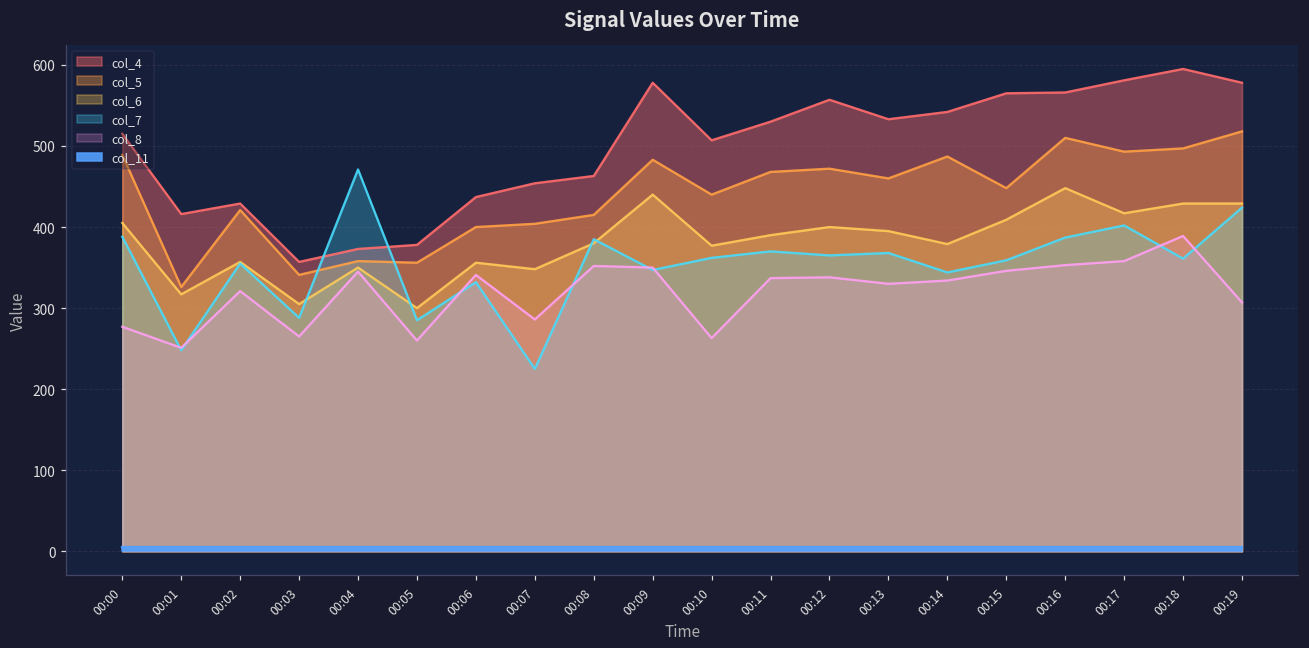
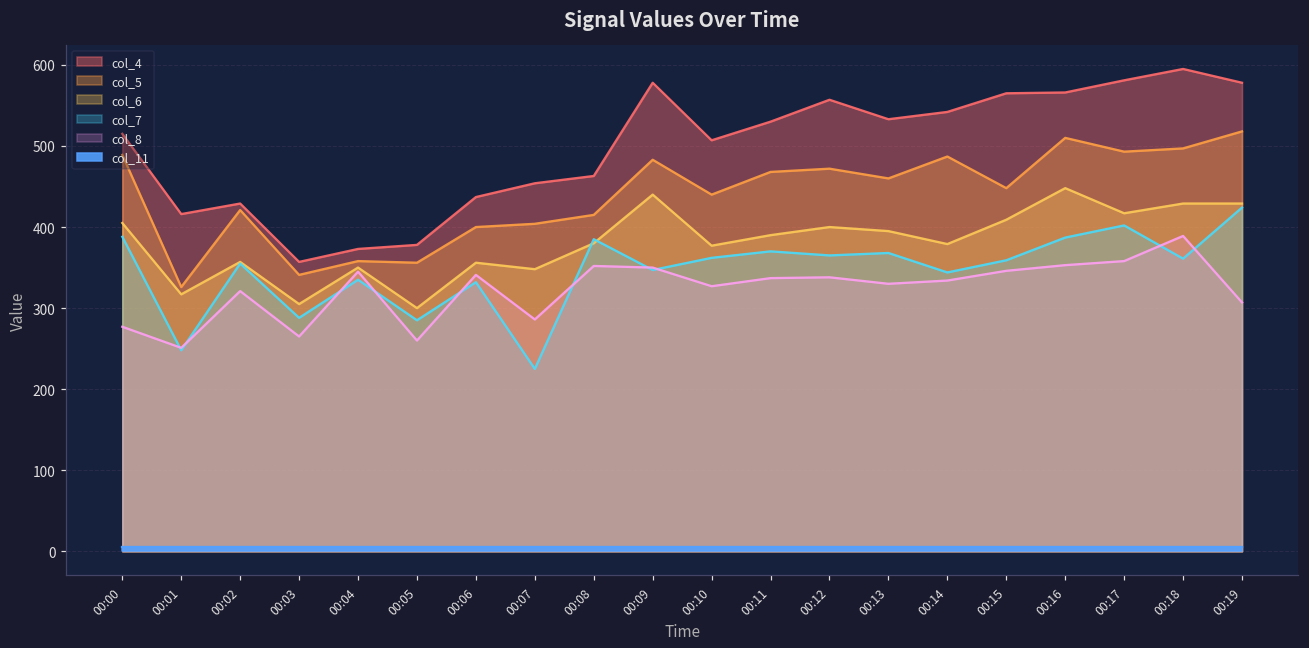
  {
    "col_7": {
      "00:00": 390,
      "00:03": 290,
-     "00:04": 470,
+     "00:04": 340,
      "00:05": 290,
      "00:06": 330,
      "00:07": 230,
      "00:08": 390,
      "00:10": 360,
      "00:11": 370,
      "00:12": 370,
      "00:13": 370,
      "00:14": 340,
      "00:15": 360,
      "00:16": 390,
      "00:17": 400,
      "00:18": 360,
      "00:19": 420
    },
    "col_8": {
      "00:00": 280,
      "00:02": 320,
      "00:03": 270,
      "00:04": 350,
      "00:05": 260,
      "00:06": 340,
      "00:07": 290,
      "00:08": 350,
-     "00:10": 260,
+     "00:10": 330,
      "00:11": 340,
      "00:12": 340,
      "00:13": 330,
      "00:14": 330,
      "00:15": 350,
      "00:16": 350,
      "00:17": 360,
      "00:18": 390,
      "00:19": 310
    },
    "col_11": {
      "00:00": 10,
      "00:01": 10,
      "00:02": 10,
      "00:03": 10,
      "00:04": 10,
      "00:05": 10,
      "00:06": 10,
      "00:07": 10,
      "00:08": 10,
      "00:09": 10,
      "00:10": 10,
      "00:11": 10,
      "00:12": 10,
      "00:13": 10,
      "00:14": 10,
      "00:15": 10,
      "00:16": 10,
      "00:17": 10,
      "00:18": 10,
      "00:19": 10
    }
  }
